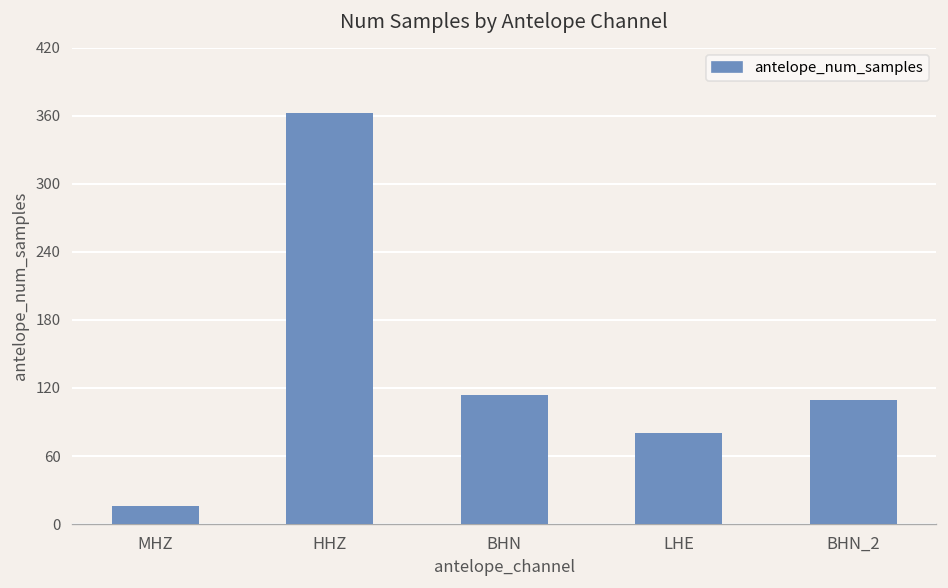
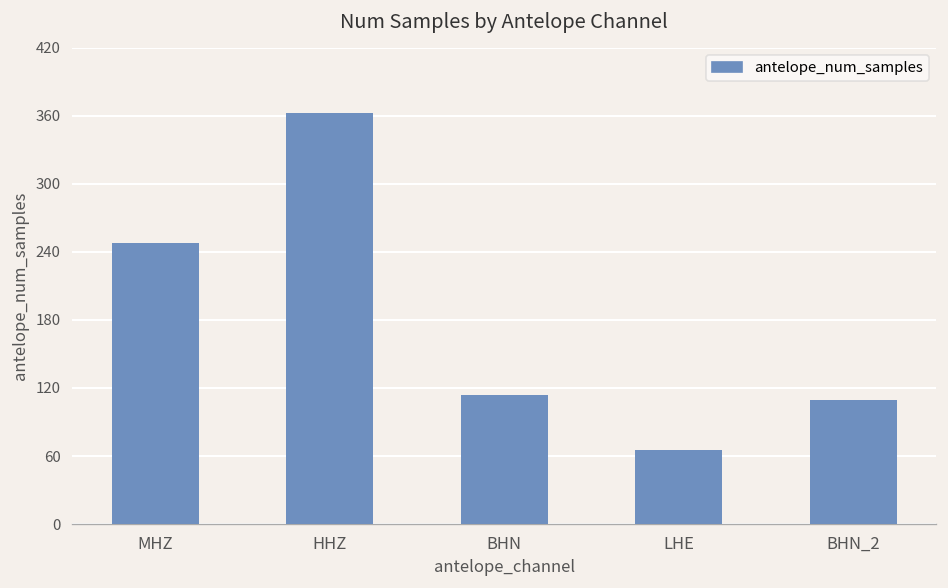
  {
-   "MHZ": 20,
+   "MHZ": 250,
    "HHZ": 360,
    "BHN": 110,
-   "LHE": 80,
+   "LHE": 70,
    "BHN_2": 110
  }
